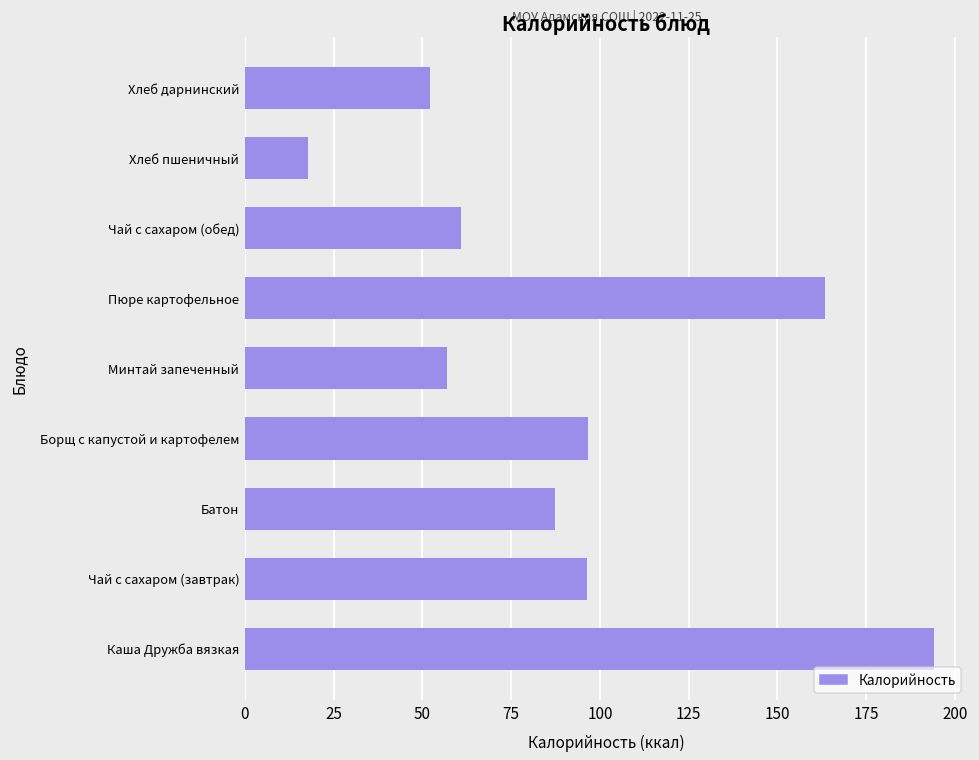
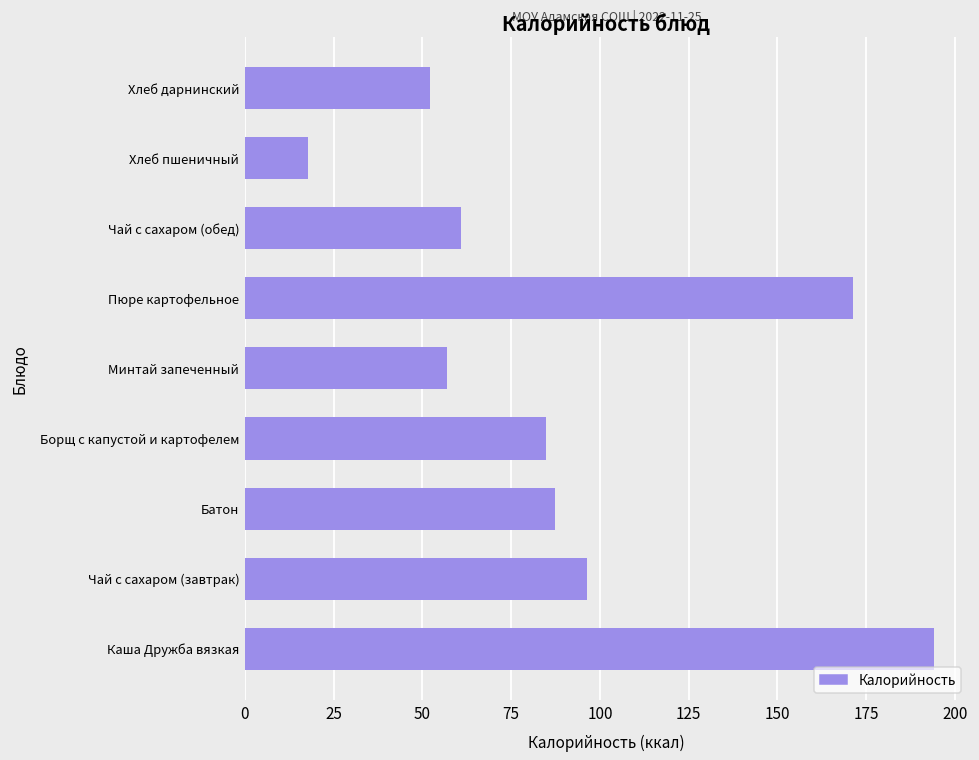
  {
    "Хлеб дарнинский": 52,
    "Хлеб пшеничный": 18,
    "Чай с сахаром (обед)": 61,
-   "Пюре картофельное": 164,
+   "Пюре картофельное": 171,
    "Минтай запеченный": 57,
-   "Борщ с капустой и картофелем": 97,
+   "Борщ с капустой и картофелем": 85,
    "Батон": 88,
    "Чай с сахаром (завтрак)": 96,
    "Каша Дружба вязкая": 194
  }
